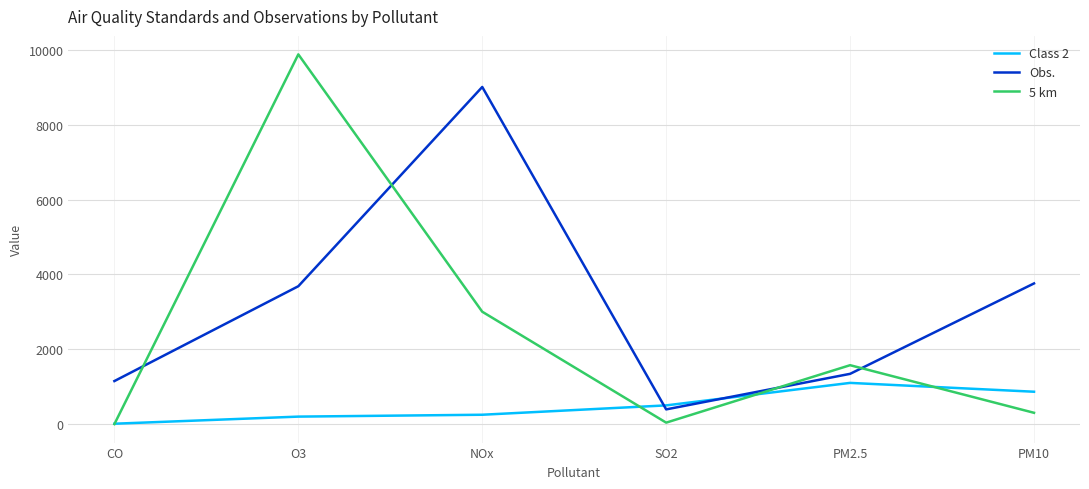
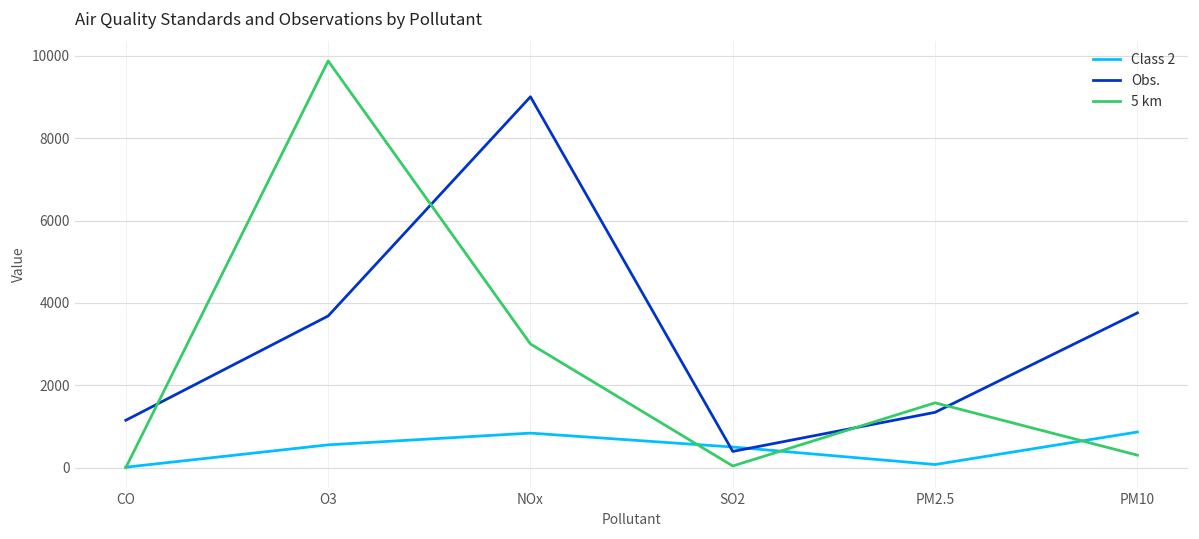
  {
    "Class 2": {
-     "O3": 200,
-     "NOx": 300,
+     "O3": 600,
+     "NOx": 800,
      "SO2": 500,
-     "PM2.5": 1100,
+     "PM2.5": 100,
      "PM10": 900
    },
    "Obs.": {
      "CO": 1200,
      "O3": 3700,
      "NOx": 9000,
      "SO2": 400,
      "PM2.5": 1300,
      "PM10": 3800
    },
    "5 km": {
      "O3": 9900,
      "NOx": 3000,
      "SO2": 0,
      "PM2.5": 1600,
      "PM10": 300
    }
  }
